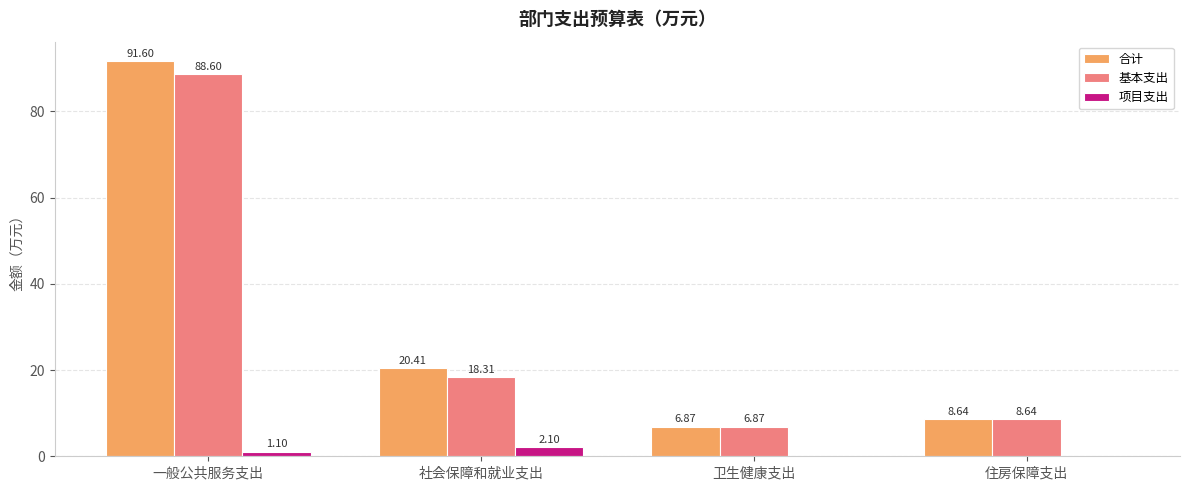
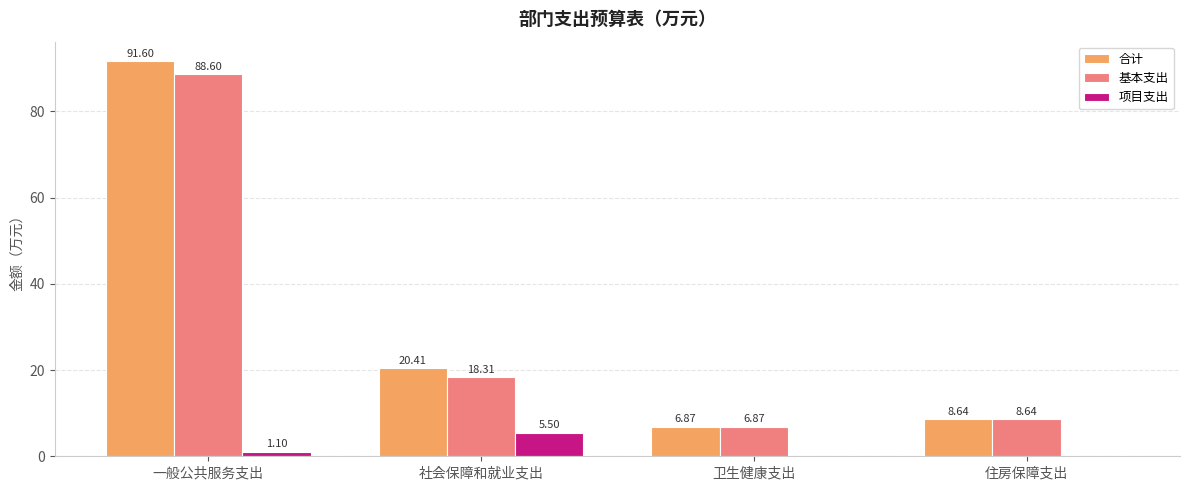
  {
    "项目支出": {
      "一般公共服务支出": 1.10,
-     "社会保障和就业支出": 2.10
+     "社会保障和就业支出": 5.50
    }
  }
